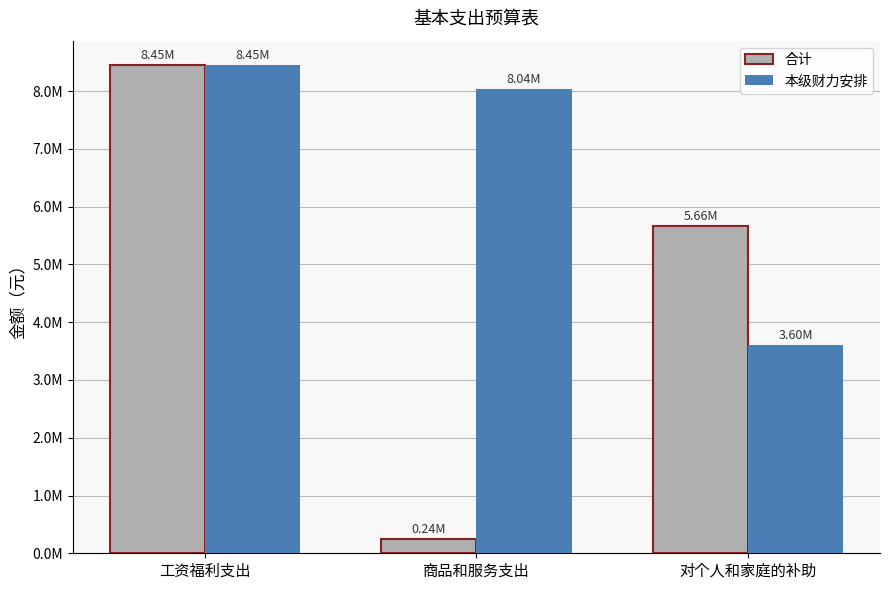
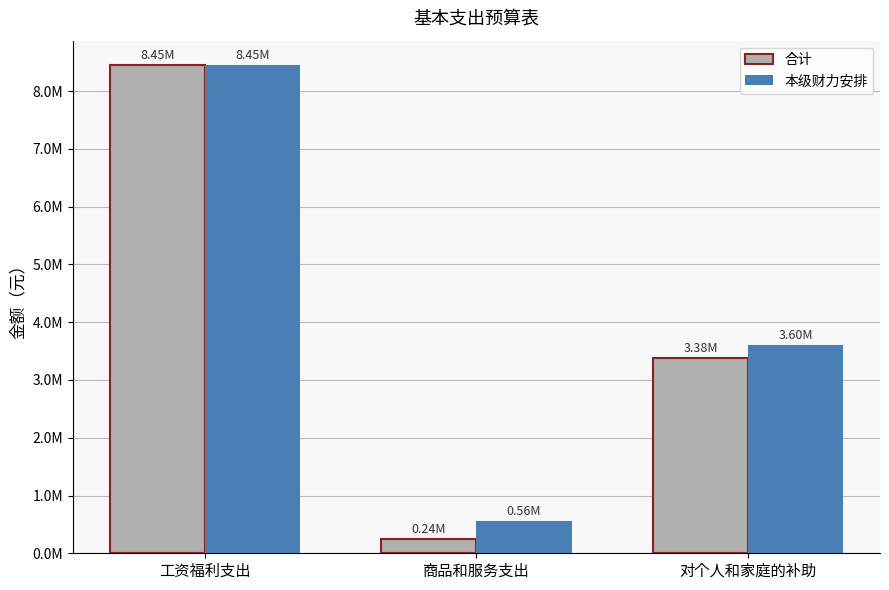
  {
    "合计": {
      "工资福利支出": "8.45M",
      "商品和服务支出": "0.24M",
-     "对个人和家庭的补助": "5.66M"
+     "对个人和家庭的补助": "3.38M"
    },
    "本级财力安排": {
      "工资福利支出": "8.45M",
-     "商品和服务支出": "8.04M",
+     "商品和服务支出": "0.56M",
      "对个人和家庭的补助": "3.60M"
    }
  }
